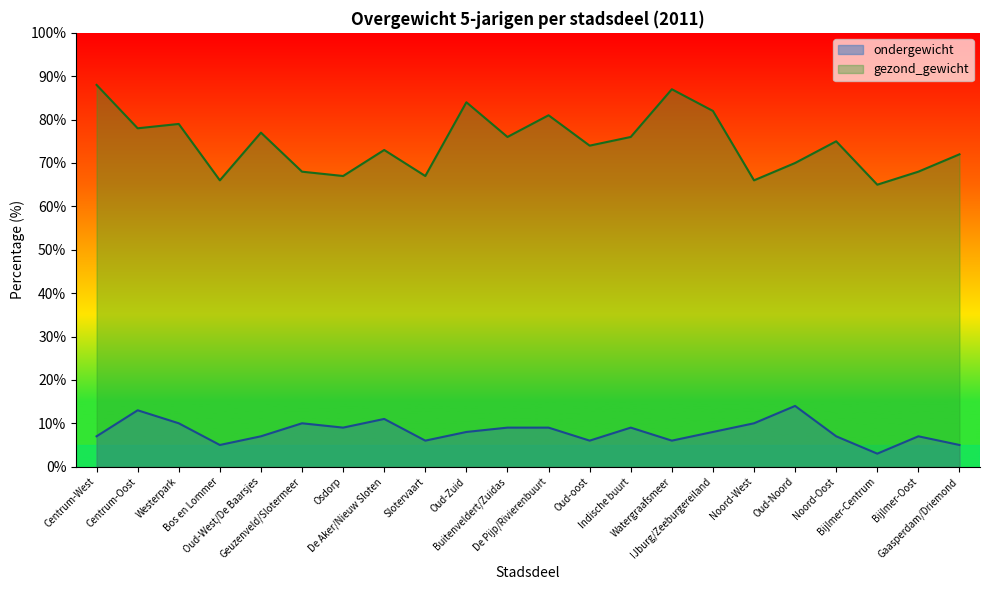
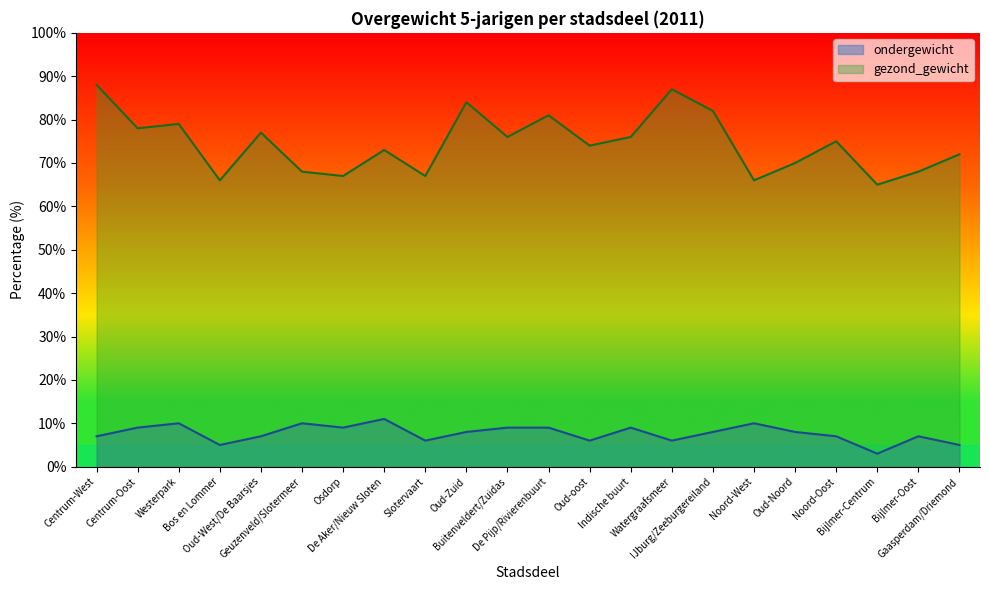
  {
    "ondergewicht": {
      "Centrum-West": "7%",
-     "Centrum-Oost": "13%",
+     "Centrum-Oost": "9%",
      "Westerpark": "10%",
      "Oud-West/De Baarsjes": "7%",
      "Geuzenveld/Slotermeer": "10%",
      "Osdorp": "9%",
      "De Aker/Nieuw Sloten": "11%",
      "Slotervaart": "6%",
      "Oud-Zuid": "8%",
      "Buitenveldert/Zuidas": "9%",
      "De Pijp/Rivierenbuurt": "9%",
      "Oud-oost": "6%",
      "Indische buurt": "9%",
      "Watergraafsmeer": "6%",
      "IJburg/Zeeburgereiland": "8%",
      "Noord-West": "10%",
-     "Oud-Noord": "14%",
+     "Oud-Noord": "8%",
      "Noord-Oost": "7%",
      "Bijlmer-Oost": "7%"
    },
    "gezond_gewicht": {
      "Centrum-West": "88%",
      "Centrum-Oost": "78%",
      "Westerpark": "79%",
      "Bos en Lommer": "66%",
      "Oud-West/De Baarsjes": "77%",
      "Geuzenveld/Slotermeer": "68%",
      "Osdorp": "67%",
      "De Aker/Nieuw Sloten": "73%",
      "Slotervaart": "67%",
      "Oud-Zuid": "84%",
      "Buitenveldert/Zuidas": "76%",
      "De Pijp/Rivierenbuurt": "81%",
      "Oud-oost": "74%",
      "Indische buurt": "76%",
      "Watergraafsmeer": "87%",
      "IJburg/Zeeburgereiland": "82%",
      "Noord-West": "66%",
      "Oud-Noord": "70%",
      "Noord-Oost": "75%",
      "Bijlmer-Centrum": "65%",
      "Bijlmer-Oost": "68%",
      "Gaasperdam/Driemond": "72%"
    }
  }
